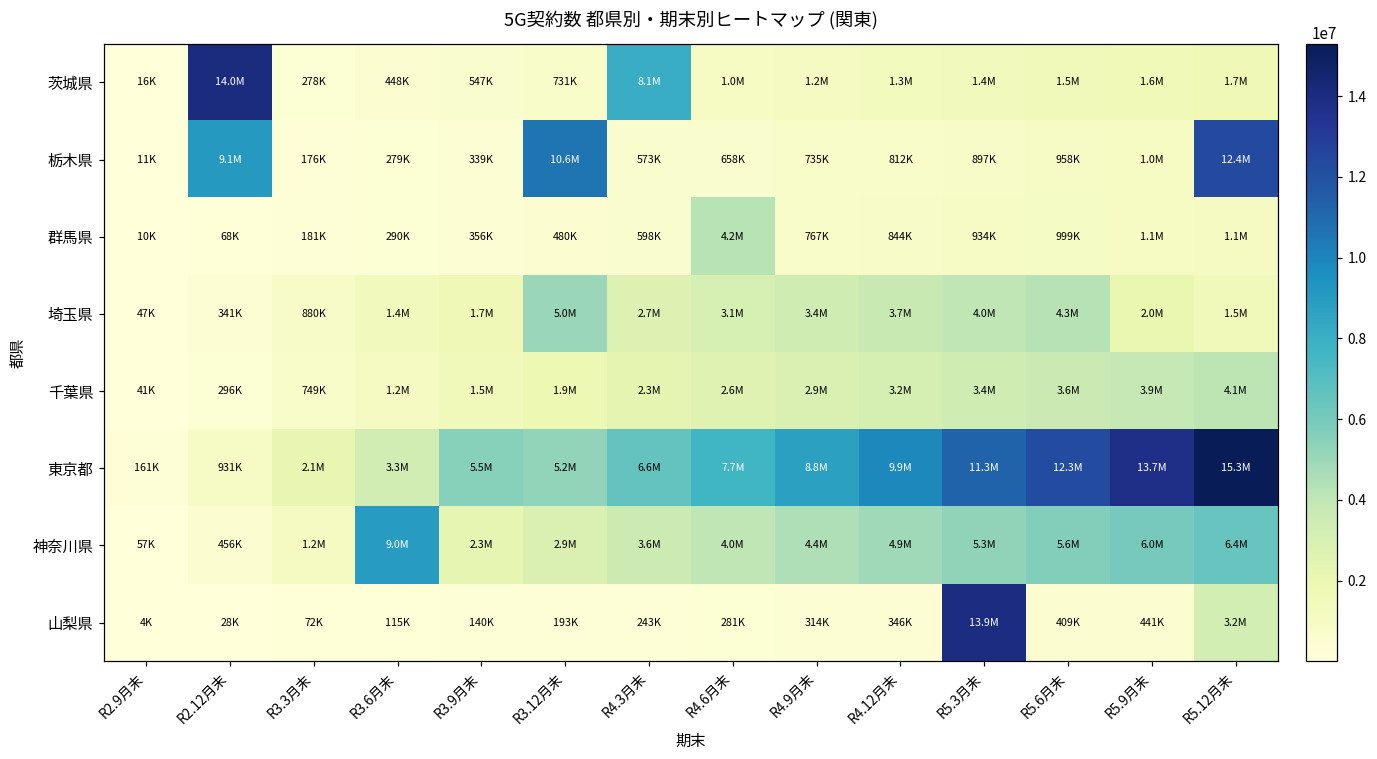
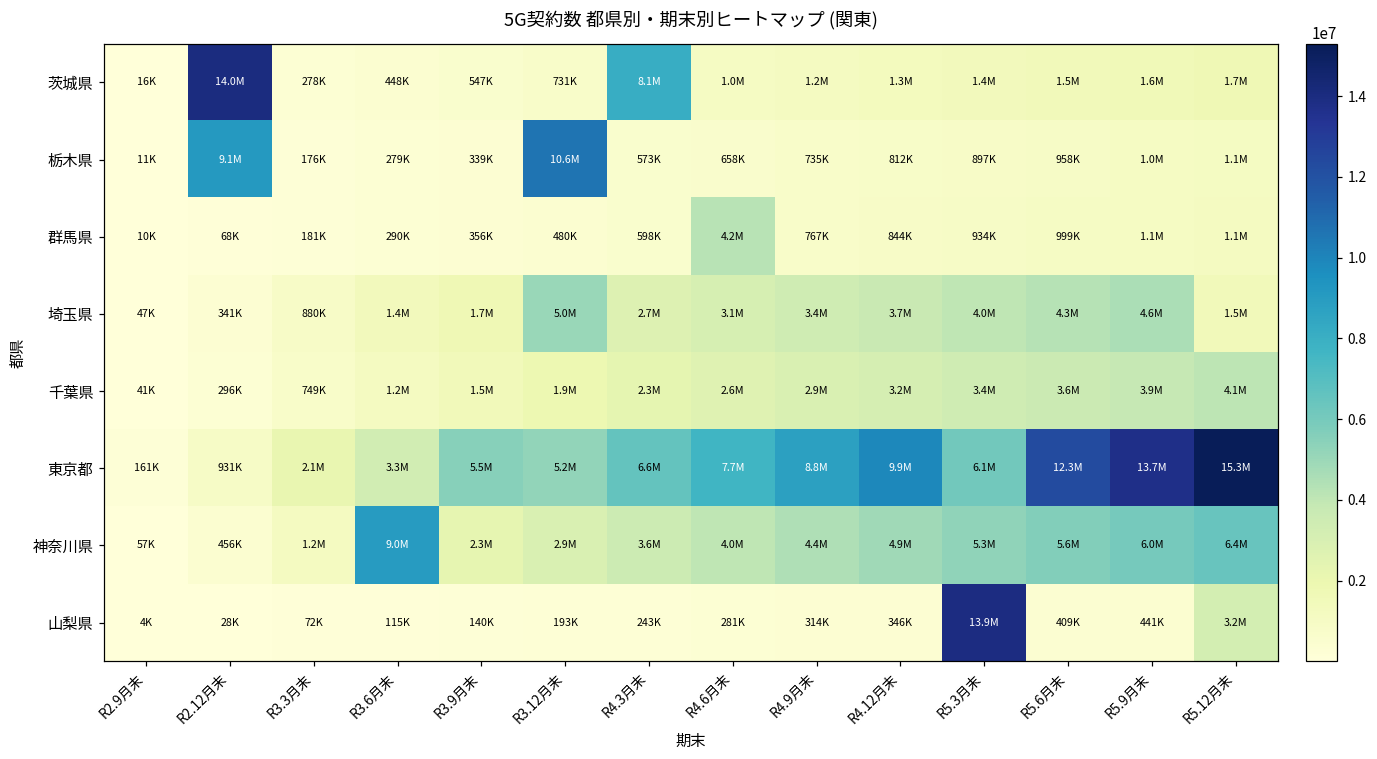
  {
    "茨城県": {
      "R2.9月末": "16K",
      "R2.12月末": "14.0M",
      "R3.3月末": "278K",
      "R3.6月末": "448K",
      "R3.9月末": "547K",
      "R3.12月末": "731K",
      "R4.3月末": "8.1M",
      "R4.6月末": "1.0M",
      "R4.9月末": "1.2M",
      "R4.12月末": "1.3M",
      "R5.3月末": "1.4M",
      "R5.6月末": "1.5M",
      "R5.9月末": "1.6M",
      "R5.12月末": "1.7M"
    },
    "栃木県": {
      "R2.9月末": "11K",
      "R2.12月末": "9.1M",
      "R3.3月末": "176K",
      "R3.6月末": "279K",
      "R3.9月末": "339K",
      "R3.12月末": "10.6M",
      "R4.3月末": "573K",
      "R4.6月末": "658K",
      "R4.9月末": "735K",
      "R4.12月末": "812K",
      "R5.3月末": "897K",
      "R5.6月末": "958K",
      "R5.9月末": "1.0M",
-     "R5.12月末": "12.4M"
+     "R5.12月末": "1.1M"
    },
    "群馬県": {
      "R2.9月末": "10K",
      "R2.12月末": "68K",
      "R3.3月末": "181K",
      "R3.6月末": "290K",
      "R3.9月末": "356K",
      "R3.12月末": "480K",
      "R4.3月末": "598K",
      "R4.6月末": "4.2M",
      "R4.9月末": "767K",
      "R4.12月末": "844K",
      "R5.3月末": "934K",
      "R5.6月末": "999K",
      "R5.9月末": "1.1M",
      "R5.12月末": "1.1M"
    },
    "埼玉県": {
      "R2.9月末": "47K",
      "R2.12月末": "341K",
      "R3.3月末": "880K",
      "R3.6月末": "1.4M",
      "R3.9月末": "1.7M",
      "R3.12月末": "5.0M",
      "R4.3月末": "2.7M",
      "R4.6月末": "3.1M",
      "R4.9月末": "3.4M",
      "R4.12月末": "3.7M",
      "R5.3月末": "4.0M",
      "R5.6月末": "4.3M",
-     "R5.9月末": "2.0M",
+     "R5.9月末": "4.6M",
      "R5.12月末": "1.5M"
    },
    "千葉県": {
      "R2.9月末": "41K",
      "R2.12月末": "296K",
      "R3.3月末": "749K",
      "R3.6月末": "1.2M",
      "R3.9月末": "1.5M",
      "R3.12月末": "1.9M",
      "R4.3月末": "2.3M",
      "R4.6月末": "2.6M",
      "R4.9月末": "2.9M",
      "R4.12月末": "3.2M",
      "R5.3月末": "3.4M",
      "R5.6月末": "3.6M",
      "R5.9月末": "3.9M",
      "R5.12月末": "4.1M"
    },
    "東京都": {
      "R2.9月末": "161K",
      "R2.12月末": "931K",
      "R3.3月末": "2.1M",
      "R3.6月末": "3.3M",
      "R3.9月末": "5.5M",
      "R3.12月末": "5.2M",
      "R4.3月末": "6.6M",
      "R4.6月末": "7.7M",
      "R4.9月末": "8.8M",
      "R4.12月末": "9.9M",
-     "R5.3月末": "11.3M",
+     "R5.3月末": "6.1M",
      "R5.6月末": "12.3M",
      "R5.9月末": "13.7M",
      "R5.12月末": "15.3M"
    },
    "神奈川県": {
      "R2.9月末": "57K",
      "R2.12月末": "456K",
      "R3.3月末": "1.2M",
      "R3.6月末": "9.0M",
      "R3.9月末": "2.3M",
      "R3.12月末": "2.9M",
      "R4.3月末": "3.6M",
      "R4.6月末": "4.0M",
      "R4.9月末": "4.4M",
      "R4.12月末": "4.9M",
      "R5.3月末": "5.3M",
      "R5.6月末": "5.6M",
      "R5.9月末": "6.0M",
      "R5.12月末": "6.4M"
    },
    "山梨県": {
      "R2.9月末": "4K",
      "R2.12月末": "28K",
      "R3.3月末": "72K",
      "R3.6月末": "115K",
      "R3.9月末": "140K",
      "R3.12月末": "193K",
      "R4.3月末": "243K",
      "R4.6月末": "281K",
      "R4.9月末": "314K",
      "R4.12月末": "346K",
      "R5.3月末": "13.9M",
      "R5.6月末": "409K",
      "R5.9月末": "441K",
      "R5.12月末": "3.2M"
    }
  }
